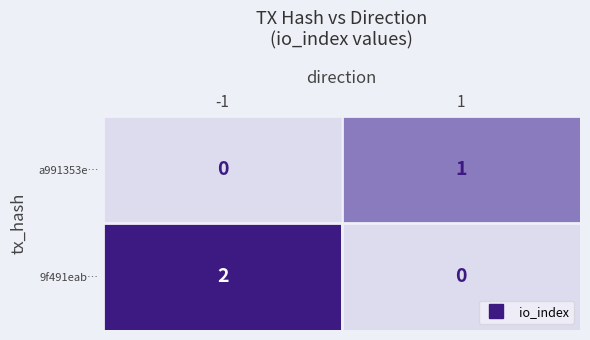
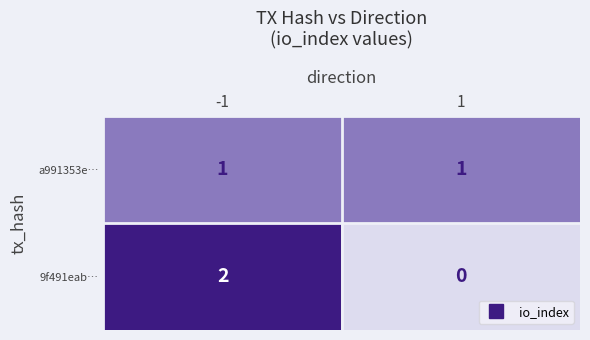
  {
    "a991353e…": {
-     "-1": 0,
+     "-1": 1,
      "1": 1
    },
    "9f491eab…": {
      "-1": 2,
      "1": 0
    }
  }
